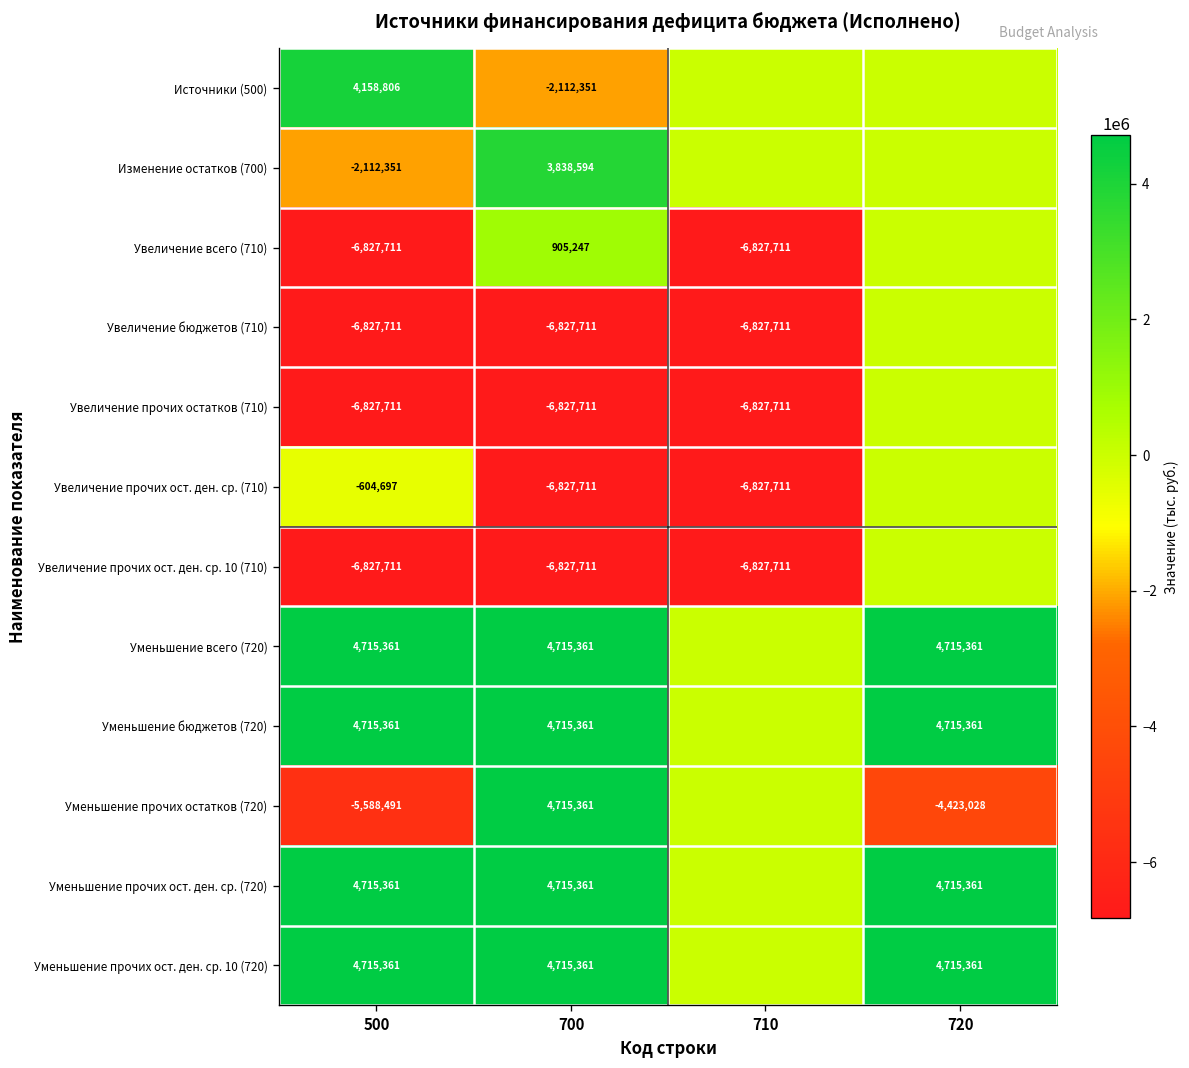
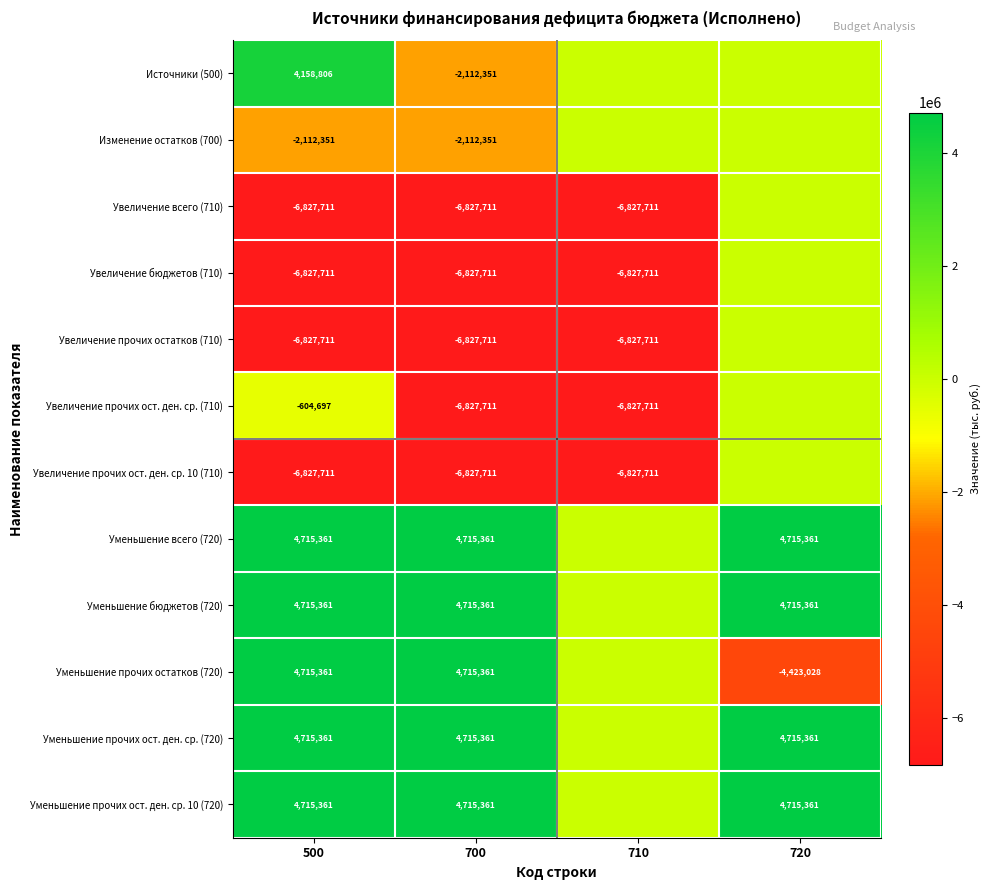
  {
    "Источники (500)": {
      "500": "4,158,806",
      "700": "-2,112,351"
    },
    "Изменение остатков (700)": {
      "500": "-2,112,351",
-     "700": "3,838,594"
+     "700": "-2,112,351"
    },
    "Увеличение всего (710)": {
      "500": "-6,827,711",
-     "700": "905,247",
+     "700": "-6,827,711",
      "710": "-6,827,711"
    },
    "Увеличение бюджетов (710)": {
      "500": "-6,827,711",
      "700": "-6,827,711",
      "710": "-6,827,711"
    },
    "Увеличение прочих остатков (710)": {
      "500": "-6,827,711",
      "700": "-6,827,711",
      "710": "-6,827,711"
    },
    "Увеличение прочих ост. ден. ср. (710)": {
      "500": "-604,697",
      "700": "-6,827,711",
      "710": "-6,827,711"
    },
    "Увеличение прочих ост. ден. ср. 10 (710)": {
      "500": "-6,827,711",
      "700": "-6,827,711",
      "710": "-6,827,711"
    },
    "Уменьшение всего (720)": {
      "500": "4,715,361",
      "700": "4,715,361",
      "720": "4,715,361"
    },
    "Уменьшение бюджетов (720)": {
      "500": "4,715,361",
      "700": "4,715,361",
      "720": "4,715,361"
    },
    "Уменьшение прочих остатков (720)": {
-     "500": "-5,588,491",
+     "500": "4,715,361",
      "700": "4,715,361",
      "720": "-4,423,028"
    },
    "Уменьшение прочих ост. ден. ср. (720)": {
      "500": "4,715,361",
      "700": "4,715,361",
      "720": "4,715,361"
    },
    "Уменьшение прочих ост. ден. ср. 10 (720)": {
      "500": "4,715,361",
      "700": "4,715,361",
      "720": "4,715,361"
    }
  }
